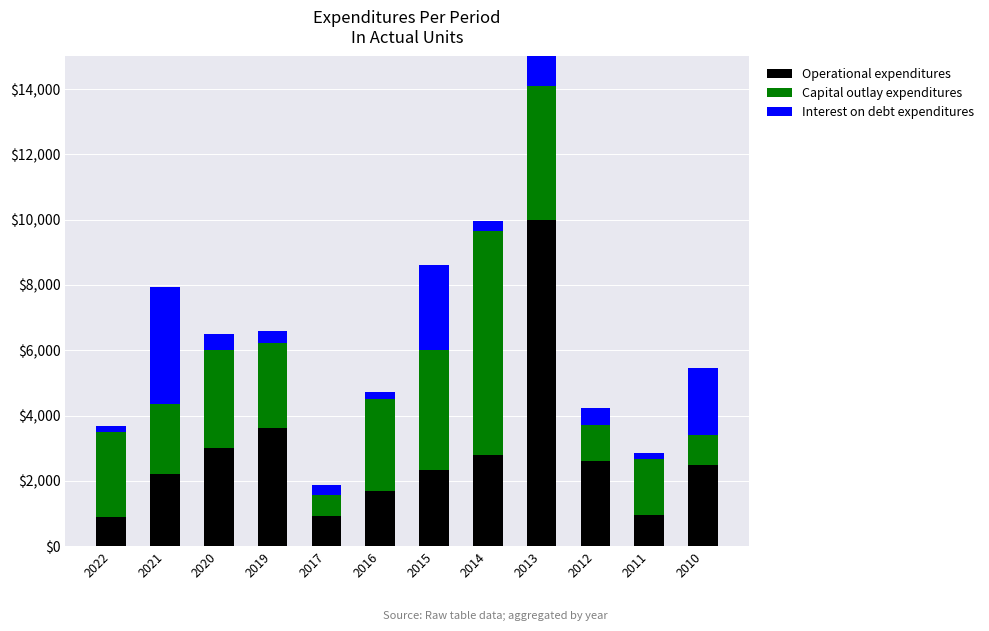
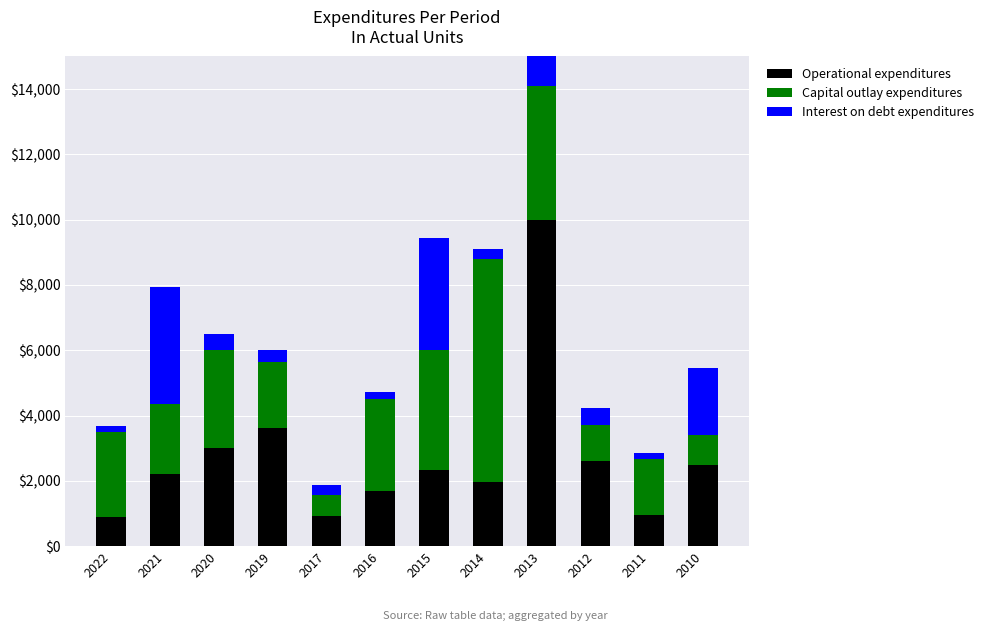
  {
    "Operational expenditures": {
      "2022": "$900",
      "2021": "$2,200",
      "2020": "$3,000",
      "2019": "$3,600",
      "2017": "$900",
      "2016": "$1,700",
      "2015": "$2,300",
-     "2014": "$2,800",
+     "2014": "$2,000",
      "2013": "$10,000",
      "2012": "$2,600",
      "2011": "$1,000",
      "2010": "$2,500"
    },
    "Capital outlay expenditures": {
      "2022": "$2,600",
      "2021": "$2,100",
      "2020": "$3,000",
-     "2019": "$2,600",
+     "2019": "$2,000",
      "2017": "$600",
      "2016": "$2,800",
      "2015": "$3,700",
      "2014": "$6,800",
      "2013": "$4,100",
      "2012": "$1,100",
      "2011": "$1,700",
      "2010": "$900"
    },
    "Interest on debt expenditures": {
      "2022": "$200",
      "2021": "$3,600",
      "2020": "$500",
      "2019": "$400",
      "2017": "$300",
      "2016": "$200",
-     "2015": "$2,600",
+     "2015": "$3,400",
      "2014": "$300",
      "2012": "$500",
      "2011": "$200",
      "2010": "$2,100"
    }
  }
